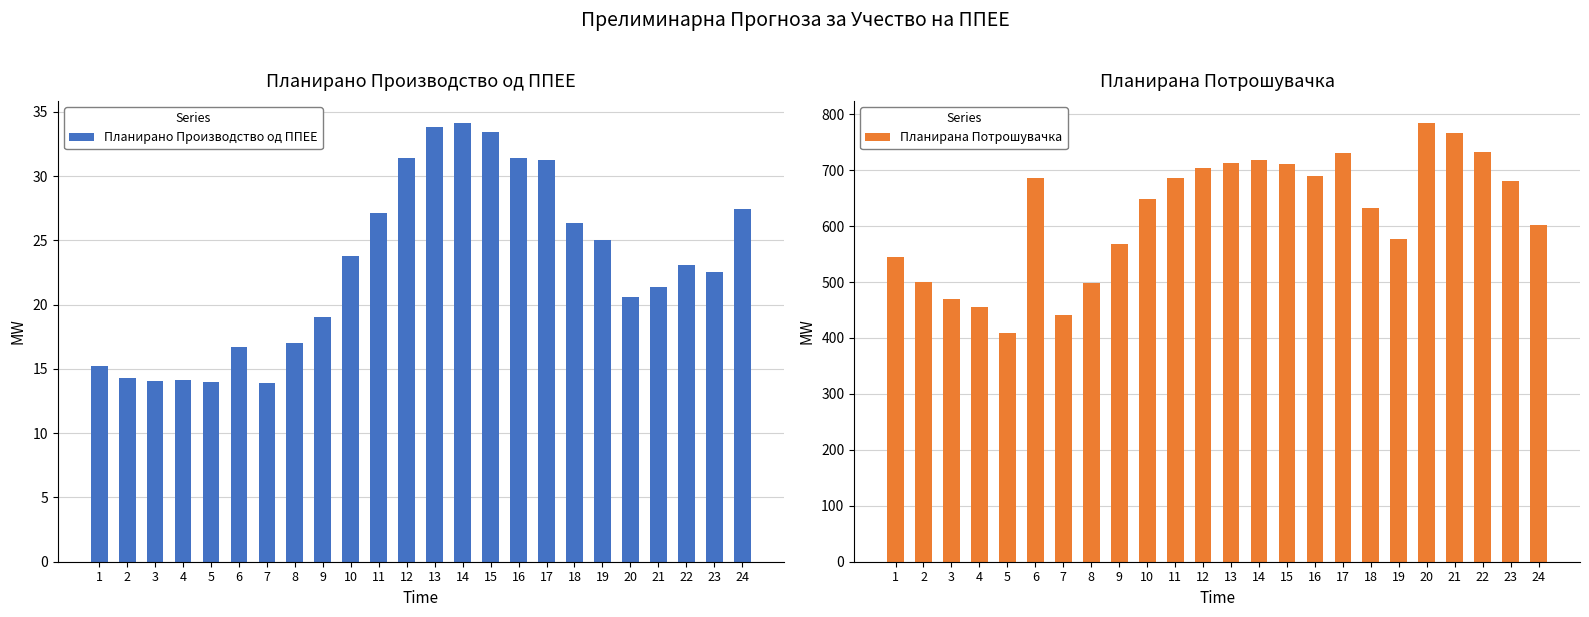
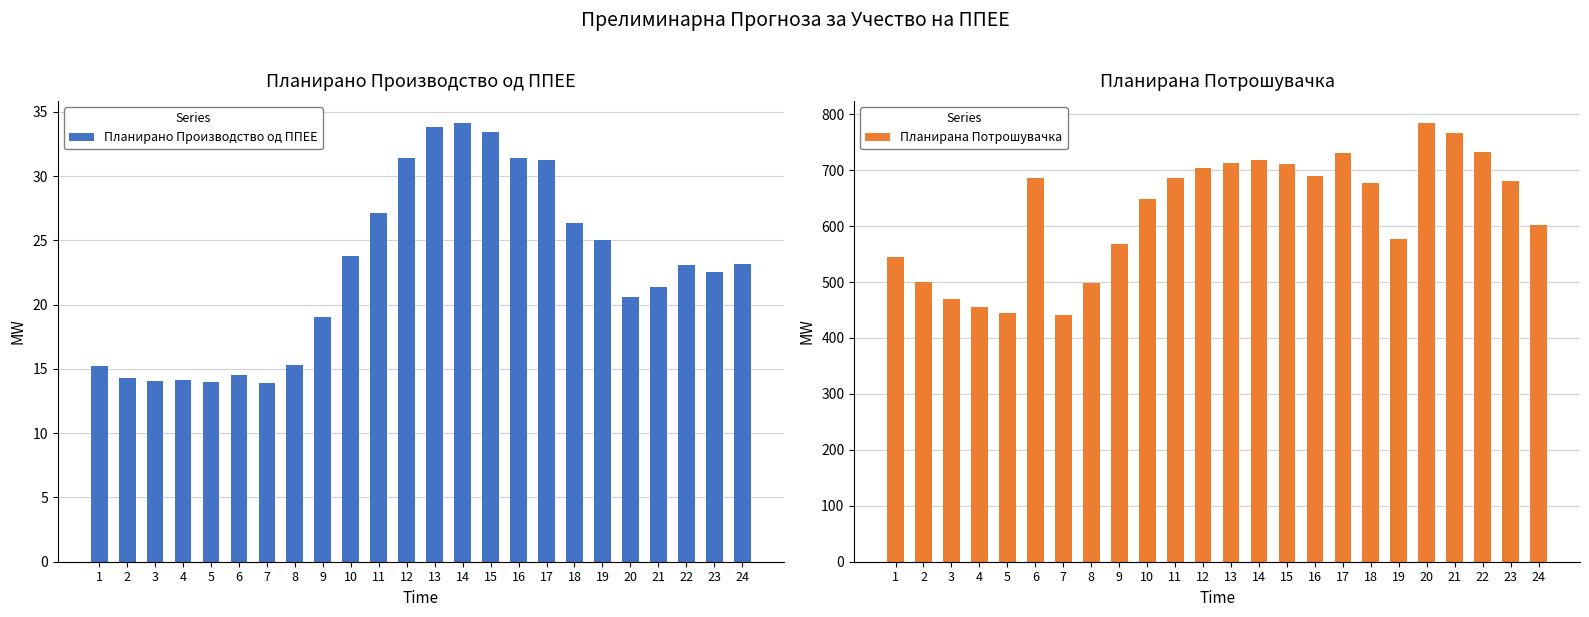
  {
    "Планирано Производство од ППЕЕ": {
      "1": 15.3,
      "2": 14.3,
      "3": 14.1,
      "4": 14.1,
      "5": 14.0,
-     "6": 16.7,
+     "6": 14.5,
      "7": 13.9,
-     "8": 17.1,
+     "8": 15.3,
      "9": 19.0,
      "10": 23.8,
      "11": 27.1,
      "12": 31.4,
      "13": 33.9,
      "14": 34.2,
      "15": 33.4,
      "16": 31.4,
      "17": 31.2,
      "18": 26.3,
      "19": 25.0,
      "20": 20.6,
      "21": 21.4,
      "22": 23.1,
      "23": 22.5,
-     "24": 27.4
+     "24": 23.2
    },
    "Планирана Потрошувачка": {
      "1": 540,
      "2": 500,
      "3": 470,
      "4": 450,
-     "5": 410,
+     "5": 440,
      "6": 690,
      "7": 440,
      "8": 500,
      "9": 570,
      "10": 650,
      "11": 690,
      "12": 700,
      "13": 710,
      "14": 720,
      "15": 710,
      "16": 690,
      "17": 730,
-     "18": 630,
+     "18": 680,
      "19": 580,
      "20": 780,
      "21": 770,
      "22": 730,
      "23": 680,
      "24": 600
    }
  }
